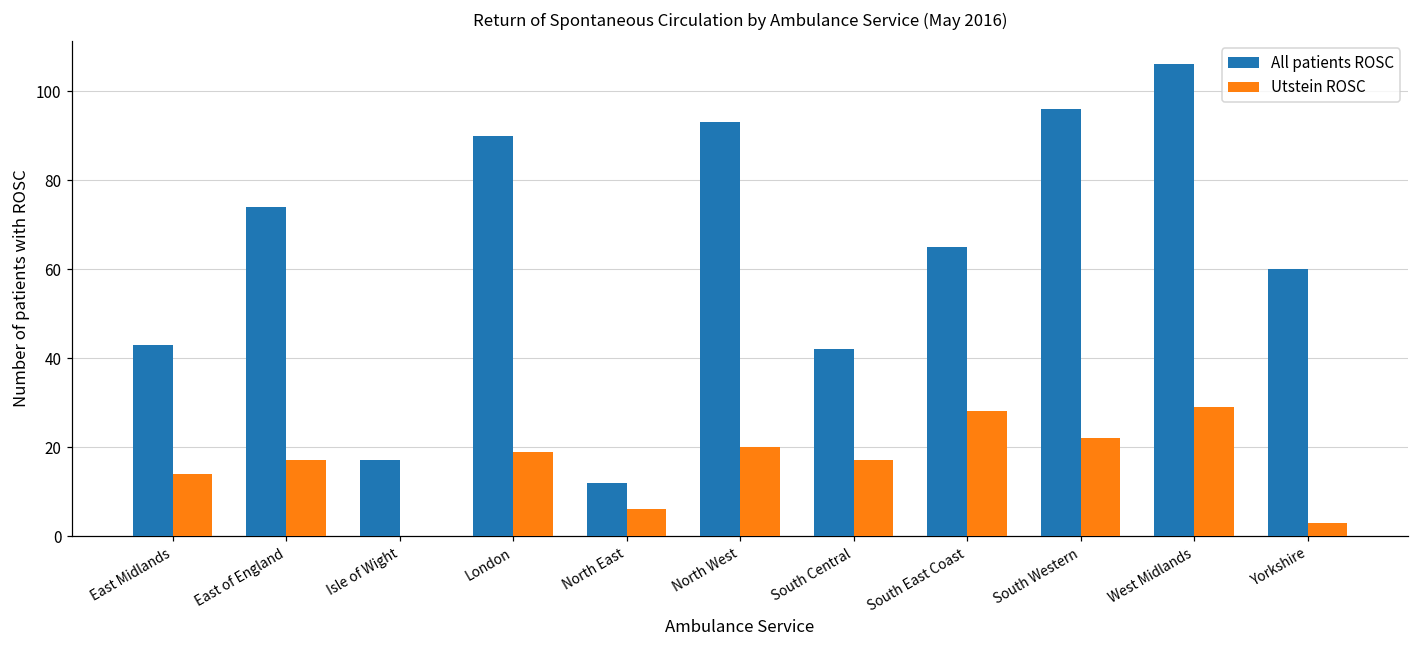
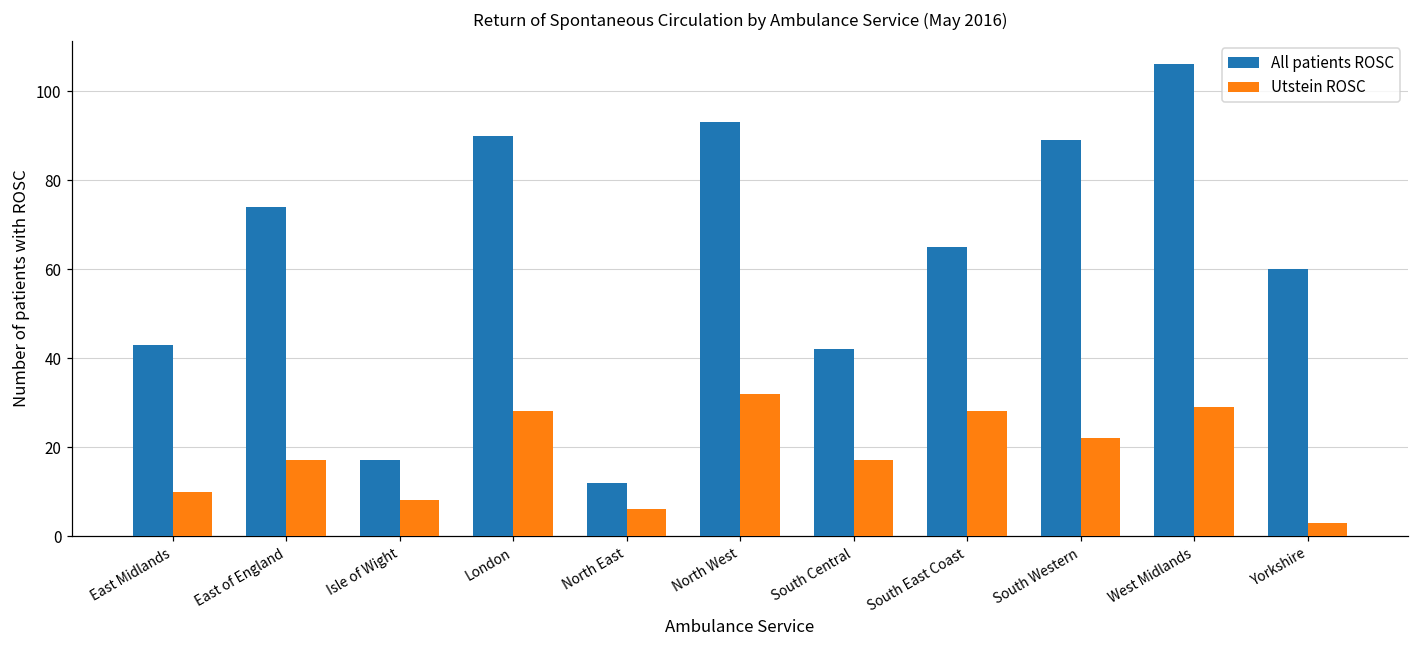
  {
    "All patients ROSC": {
      "East Midlands": 43,
      "East of England": 74,
      "Isle of Wight": 17,
      "London": 90,
      "North East": 12,
      "North West": 93,
      "South Central": 42,
      "South East Coast": 65,
-     "South Western": 96,
+     "South Western": 89,
      "West Midlands": 106,
      "Yorkshire": 60
    },
    "Utstein ROSC": {
-     "East Midlands": 14,
+     "East Midlands": 10,
      "East of England": 17,
-     "Isle of Wight": 0,
-     "London": 19,
+     "Isle of Wight": 8,
+     "London": 28,
      "North East": 6,
-     "North West": 20,
+     "North West": 32,
      "South Central": 17,
      "South East Coast": 28,
      "South Western": 22,
      "West Midlands": 29,
      "Yorkshire": 3
    }
  }
